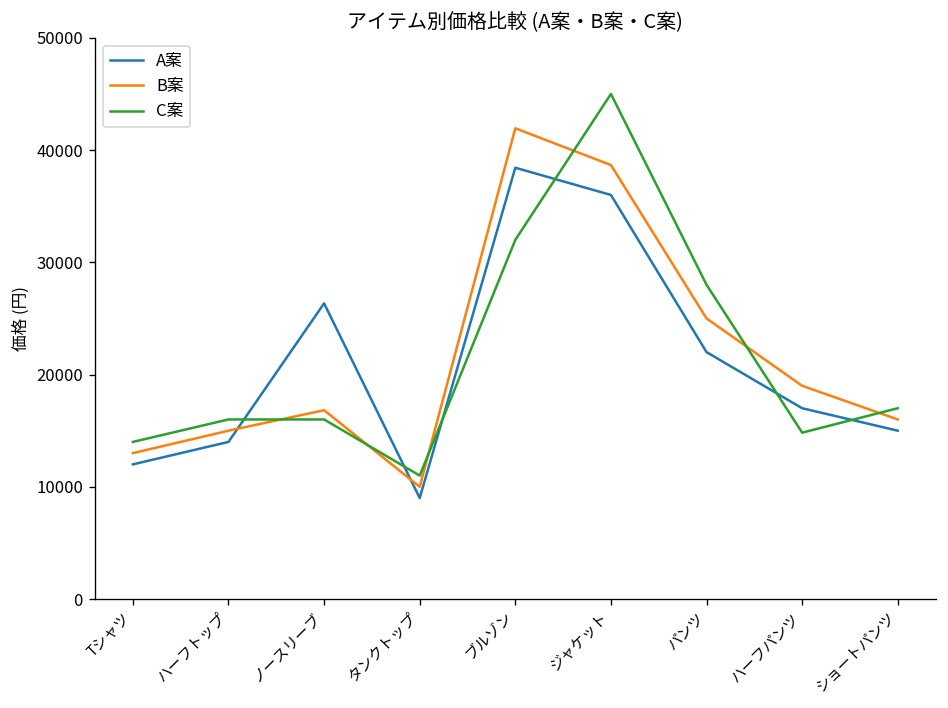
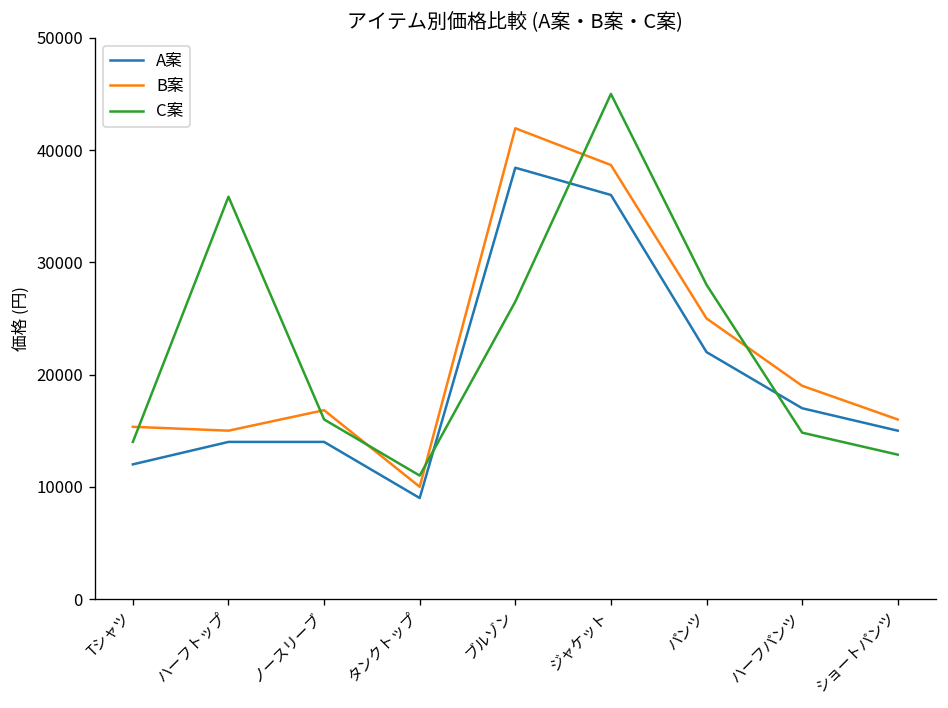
  {
    "A案": {
      "Tシャツ": 12000,
      "ハーフトップ": 14000,
-     "ノースリーブ": 26000,
+     "ノースリーブ": 14000,
      "タンクトップ": 9000,
      "ブルゾン": 38000,
      "ジャケット": 36000,
      "パンツ": 22000,
      "ハーフパンツ": 17000,
      "ショートパンツ": 15000
    },
    "B案": {
-     "Tシャツ": 13000,
+     "Tシャツ": 15000,
      "ハーフトップ": 15000,
      "ノースリーブ": 17000,
      "タンクトップ": 10000,
      "ブルゾン": 42000,
      "ジャケット": 39000,
      "パンツ": 25000,
      "ハーフパンツ": 19000,
      "ショートパンツ": 16000
    },
    "C案": {
      "Tシャツ": 14000,
-     "ハーフトップ": 16000,
+     "ハーフトップ": 36000,
      "ノースリーブ": 16000,
      "タンクトップ": 11000,
-     "ブルゾン": 32000,
+     "ブルゾン": 26000,
      "ジャケット": 45000,
      "パンツ": 28000,
      "ハーフパンツ": 15000,
-     "ショートパンツ": 17000
+     "ショートパンツ": 13000
    }
  }
